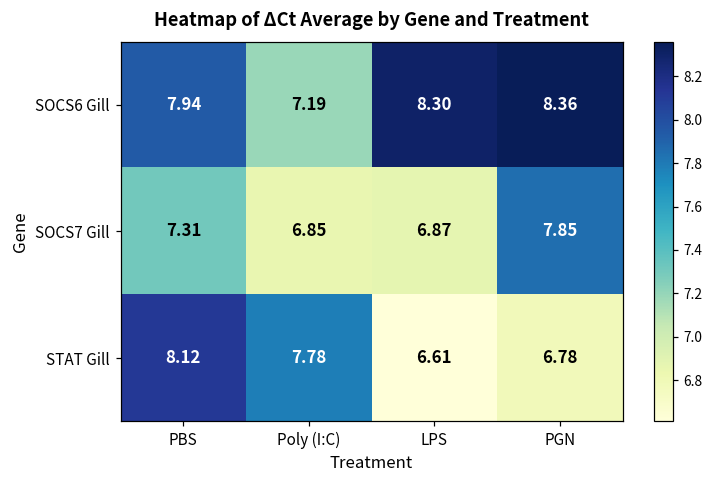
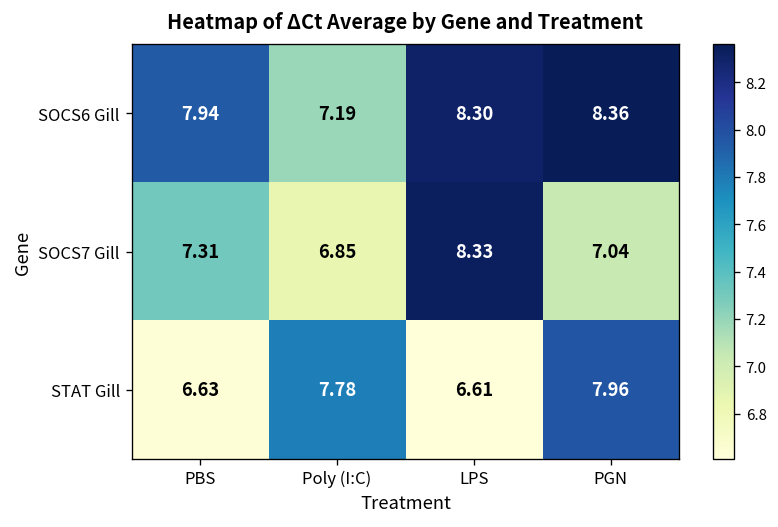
  {
    "SOCS6 Gill": {
      "PBS": 7.94,
      "Poly (I:C)": 7.19,
      "LPS": 8.30,
      "PGN": 8.36
    },
    "SOCS7 Gill": {
      "PBS": 7.31,
      "Poly (I:C)": 6.85,
-     "LPS": 6.87,
-     "PGN": 7.85
+     "LPS": 8.33,
+     "PGN": 7.04
    },
    "STAT Gill": {
-     "PBS": 8.12,
+     "PBS": 6.63,
      "Poly (I:C)": 7.78,
      "LPS": 6.61,
-     "PGN": 6.78
+     "PGN": 7.96
    }
  }
